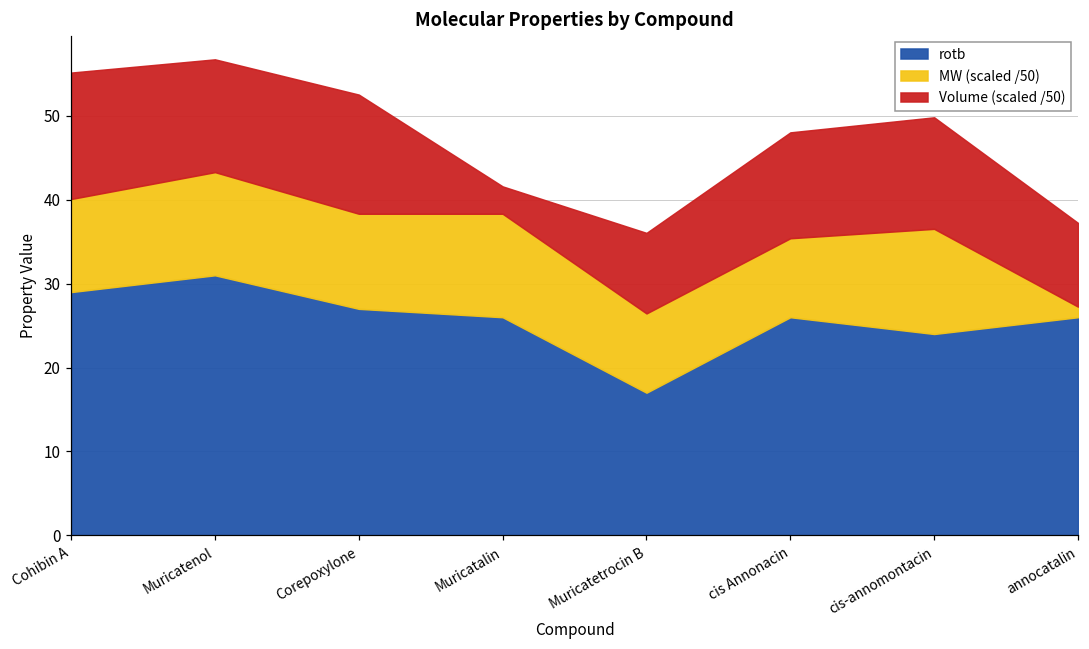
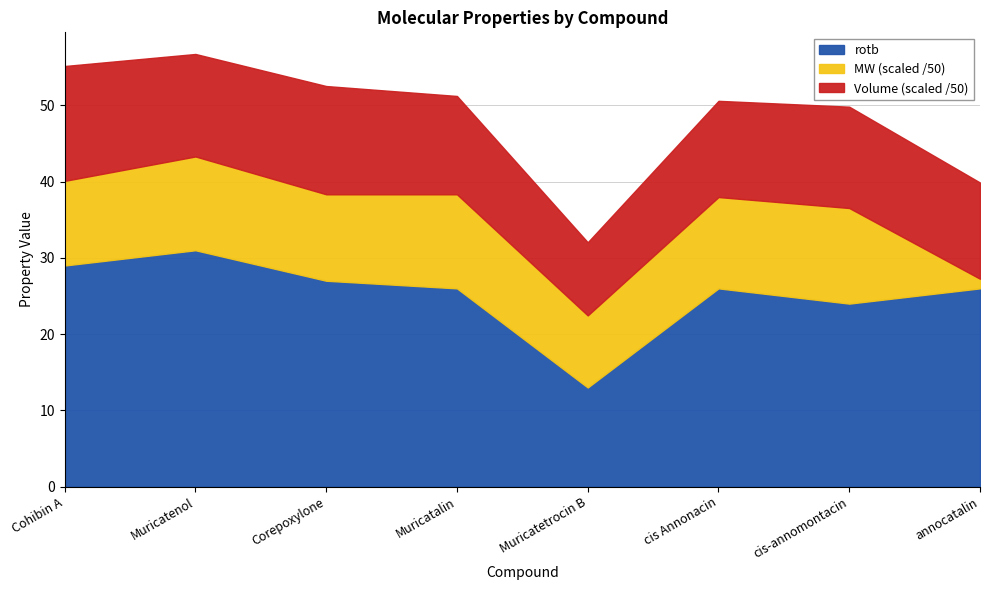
  {
    "rotb": {
      "Cohibin A": 29,
      "Muricatenol": 31,
      "Corepoxylone": 27,
      "Muricatalin": 26,
-     "Muricatetrocin B": 17,
+     "Muricatetrocin B": 13,
      "cis Annonacin": 26,
      "cis-annomontacin": 24,
      "annocatalin": 26
    },
    "MW (scaled /50)": {
      "Cohibin A": 11,
      "Muricatenol": 12,
      "Corepoxylone": 11,
      "Muricatalin": 12,
      "Muricatetrocin B": 9,
-     "cis Annonacin": 9,
+     "cis Annonacin": 12,
      "cis-annomontacin": 13,
      "annocatalin": 1
    },
    "Volume (scaled /50)": {
      "Cohibin A": 15,
      "Muricatenol": 13,
      "Corepoxylone": 14,
-     "Muricatalin": 3,
+     "Muricatalin": 13,
      "Muricatetrocin B": 10,
      "cis Annonacin": 13,
      "cis-annomontacin": 13,
-     "annocatalin": 10
+     "annocatalin": 13
    }
  }
